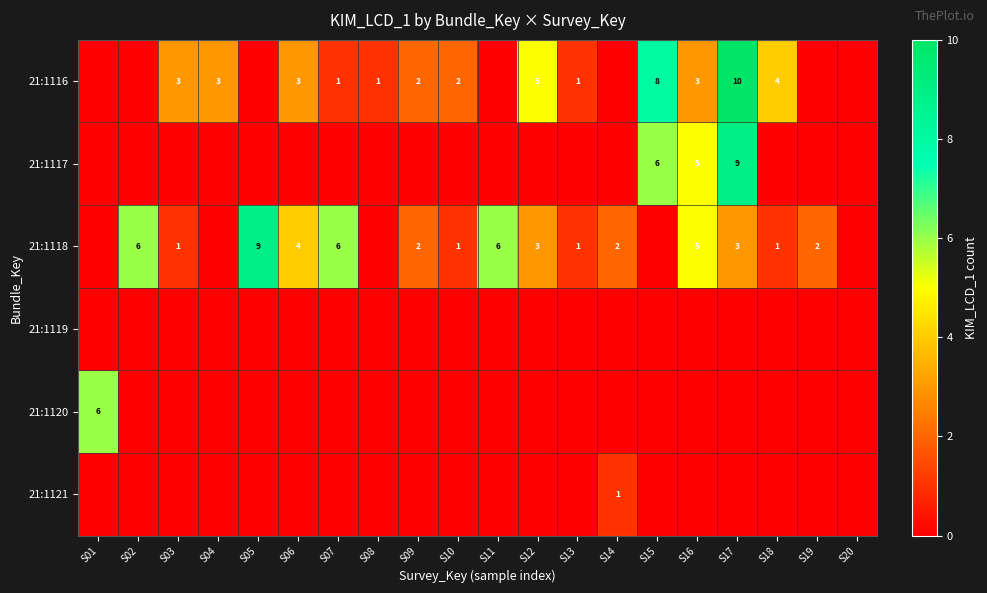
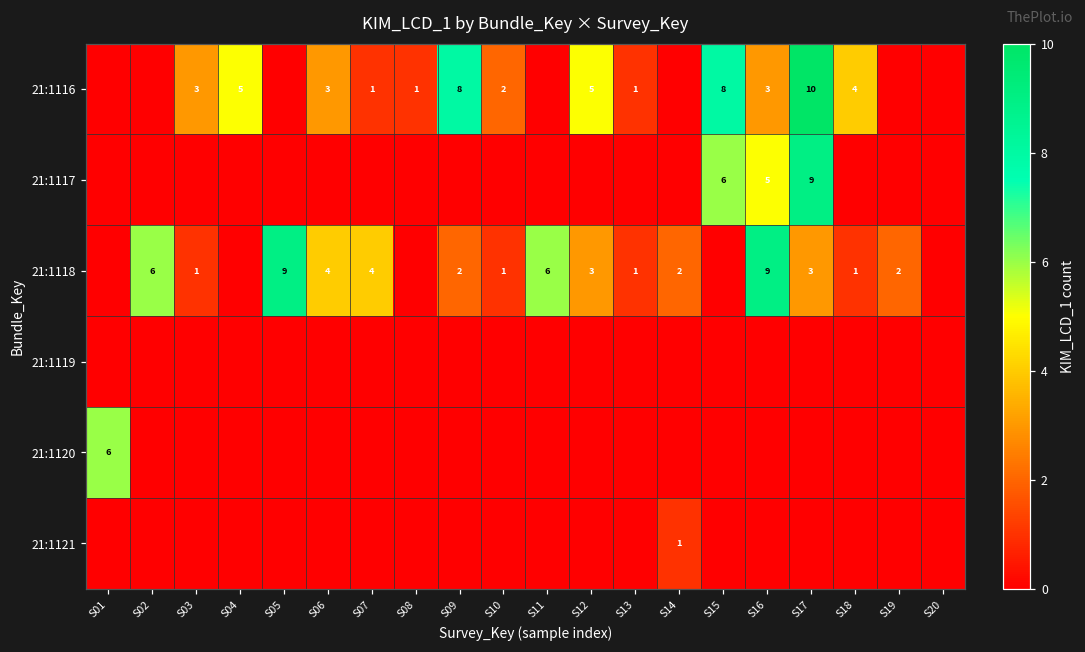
  {
    "21:1116": {
      "S03": 3,
-     "S04": 3,
+     "S04": 5,
      "S06": 3,
      "S07": 1,
      "S08": 1,
-     "S09": 2,
+     "S09": 8,
      "S10": 2,
      "S12": 5,
      "S13": 1,
      "S15": 8,
      "S16": 3,
      "S17": 10,
      "S18": 4
    },
    "21:1117": {
      "S15": 6,
      "S16": 5,
      "S17": 9
    },
    "21:1118": {
      "S02": 6,
      "S03": 1,
      "S05": 9,
      "S06": 4,
-     "S07": 6,
+     "S07": 4,
      "S09": 2,
      "S10": 1,
      "S11": 6,
      "S12": 3,
      "S13": 1,
      "S14": 2,
-     "S16": 5,
+     "S16": 9,
      "S17": 3,
      "S18": 1,
      "S19": 2
    },
    "21:1120": {
      "S01": 6
    },
    "21:1121": {
      "S14": 1
    }
  }
